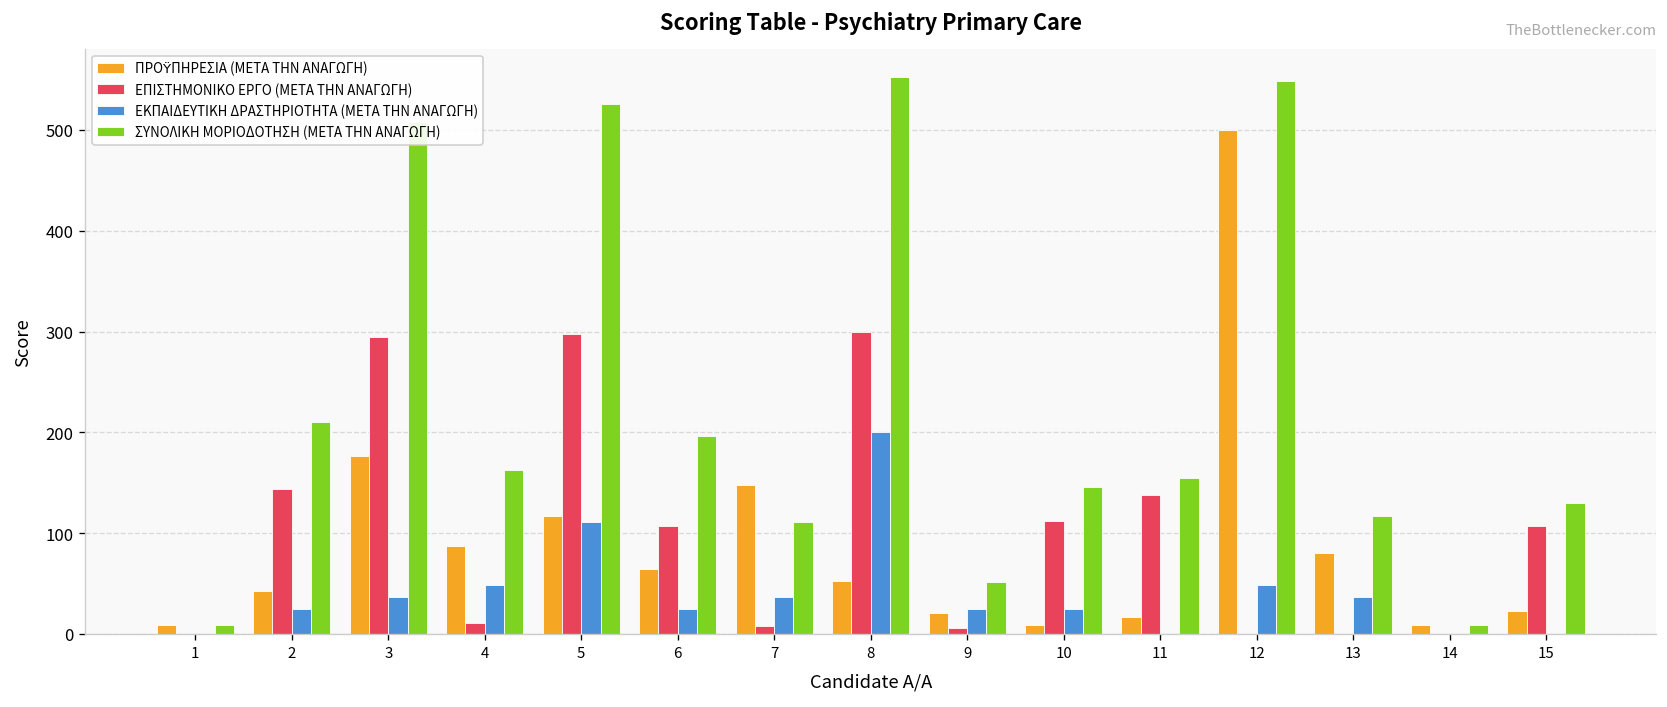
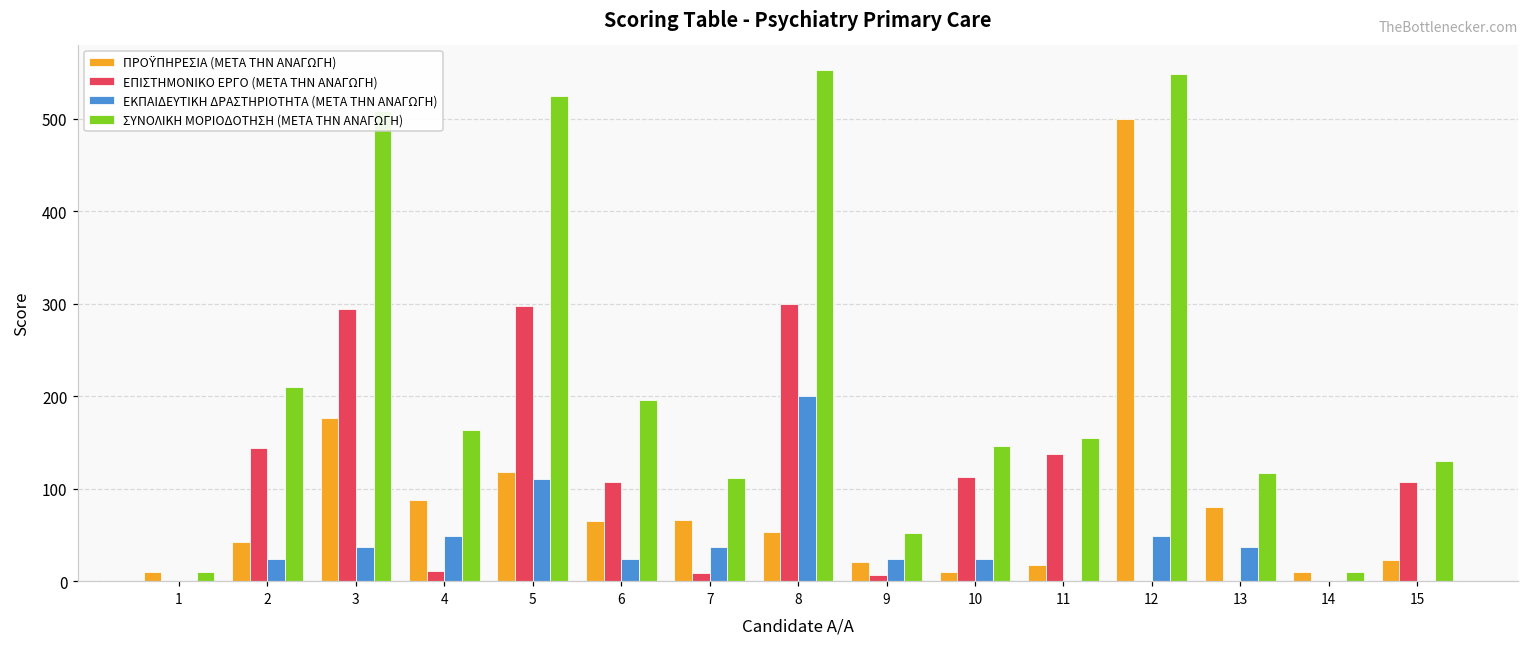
  {
    "ΠΡΟΫΠΗΡΕΣΙΑ (ΜΕΤΑ ΤΗΝ ΑΝΑΓΩΓΗ)": {
      "1": 10,
      "2": 40,
      "3": 180,
      "4": 90,
      "5": 120,
      "6": 60,
-     "7": 150,
+     "7": 70,
      "8": 50,
      "9": 20,
      "10": 10,
      "11": 20,
      "12": 500,
      "13": 80,
      "14": 10,
      "15": 20
    },
    "ΕΠΙΣΤΗΜΟΝΙΚΟ ΕΡΓΟ (ΜΕΤΑ ΤΗΝ ΑΝΑΓΩΓΗ)": {
      "1": 0,
      "2": 140,
      "3": 290,
      "4": 10,
      "5": 300,
      "6": 110,
      "7": 10,
      "8": 300,
      "9": 10,
      "10": 110,
      "11": 140,
      "12": 0,
      "13": 0,
      "14": 0,
      "15": 110
    },
    "ΕΚΠΑΙΔΕΥΤΙΚΗ ΔΡΑΣΤΗΡΙΟΤΗΤΑ (ΜΕΤΑ ΤΗΝ ΑΝΑΓΩΓΗ)": {
      "1": 0,
      "2": 20,
      "3": 40,
      "4": 50,
      "5": 110,
      "6": 20,
      "7": 40,
      "8": 200,
      "9": 20,
      "10": 20,
      "11": 0,
      "12": 50,
      "13": 40,
      "14": 0,
      "15": 0
    },
    "ΣΥΝΟΛΙΚΗ ΜΟΡΙΟΔΟΤΗΣΗ (ΜΕΤΑ ΤΗΝ ΑΝΑΓΩΓΗ)": {
      "1": 10,
      "2": 210,
      "4": 160,
      "5": 530,
      "6": 200,
      "7": 110,
      "8": 550,
      "9": 50,
      "10": 150,
      "11": 150,
      "12": 550,
      "13": 120,
      "14": 10,
      "15": 130
    }
  }
